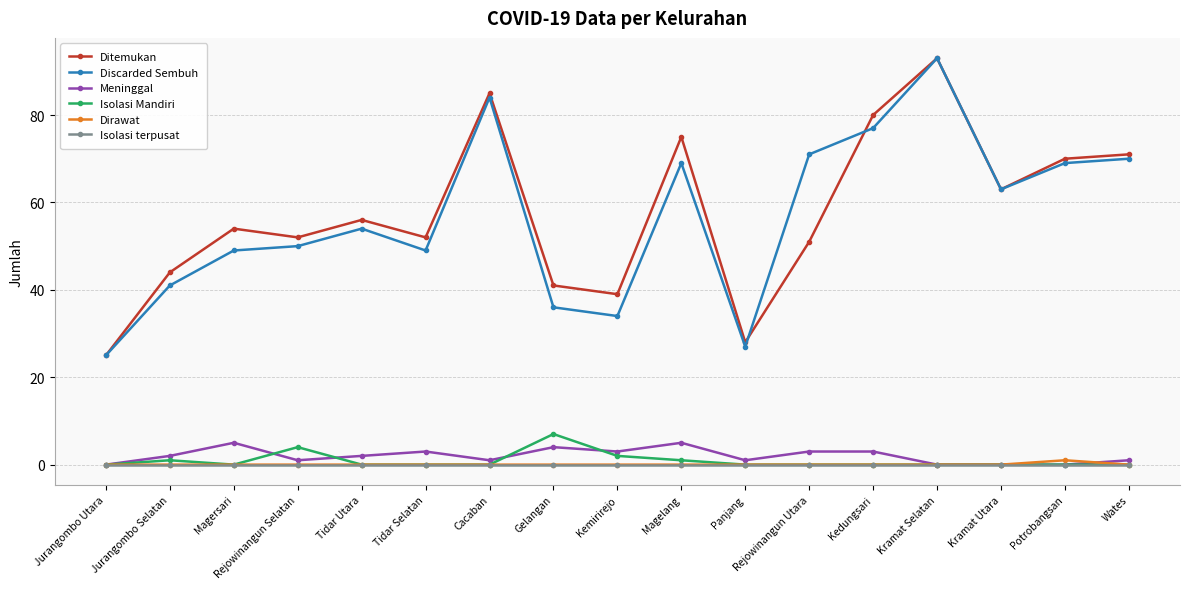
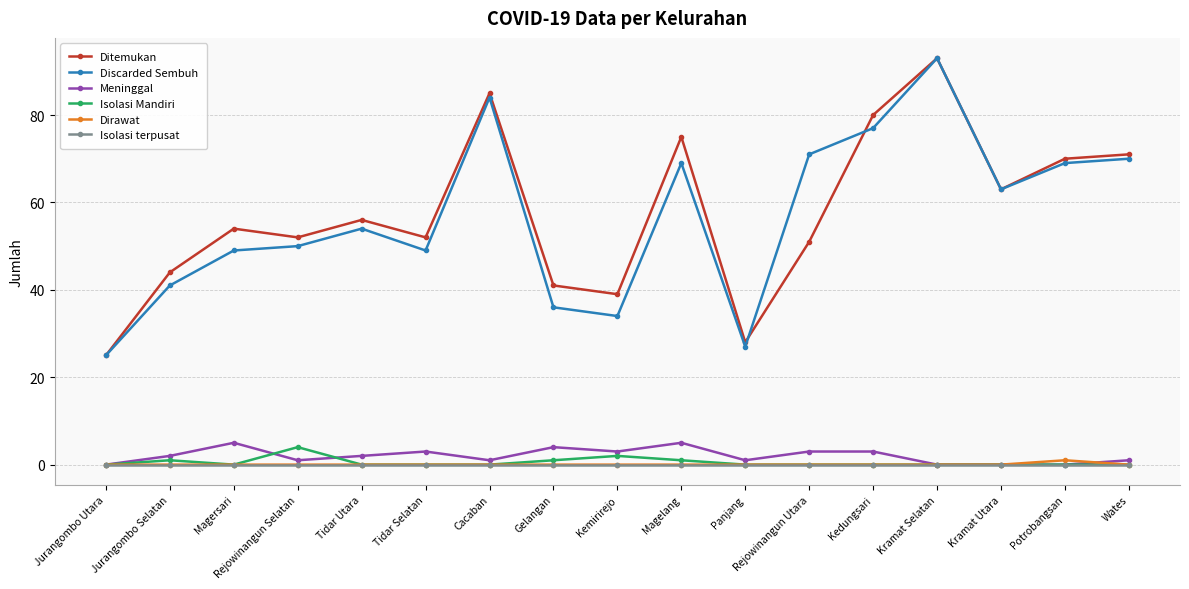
  {
    "Ditemukan": {
      "Jurangombo Selatan": 44,
      "Magersari": 54,
      "Rejowinangun Selatan": 52,
      "Tidar Utara": 56,
      "Tidar Selatan": 52,
      "Cacaban": 85,
      "Gelangan": 41,
      "Kemirirejo": 39,
      "Magelang": 75,
      "Panjang": 28,
      "Rejowinangun Utara": 51,
      "Kedungsari": 80,
      "Potrobangsan": 70,
      "Wates": 71
    },
    "Discarded Sembuh": {
      "Jurangombo Selatan": 41,
      "Magersari": 49,
      "Rejowinangun Selatan": 50,
      "Tidar Utara": 54,
      "Tidar Selatan": 49,
      "Cacaban": 84,
      "Gelangan": 36,
      "Kemirirejo": 34,
      "Magelang": 69,
      "Panjang": 27,
      "Rejowinangun Utara": 71,
      "Kedungsari": 77,
      "Potrobangsan": 69,
      "Wates": 70
    },
    "Meninggal": {
      "Jurangombo Selatan": 2,
      "Magersari": 5,
      "Rejowinangun Selatan": 1,
      "Tidar Utara": 2,
      "Tidar Selatan": 3,
      "Cacaban": 1,
      "Gelangan": 4,
      "Kemirirejo": 3,
      "Magelang": 5,
      "Panjang": 1,
      "Rejowinangun Utara": 3,
      "Kedungsari": 3,
      "Wates": 1
    },
    "Isolasi Mandiri": {
      "Jurangombo Selatan": 1,
      "Rejowinangun Selatan": 4,
-     "Gelangan": 7,
+     "Gelangan": 1,
      "Kemirirejo": 2,
      "Magelang": 1
    },
    "Dirawat": {
      "Potrobangsan": 1
    }
  }
